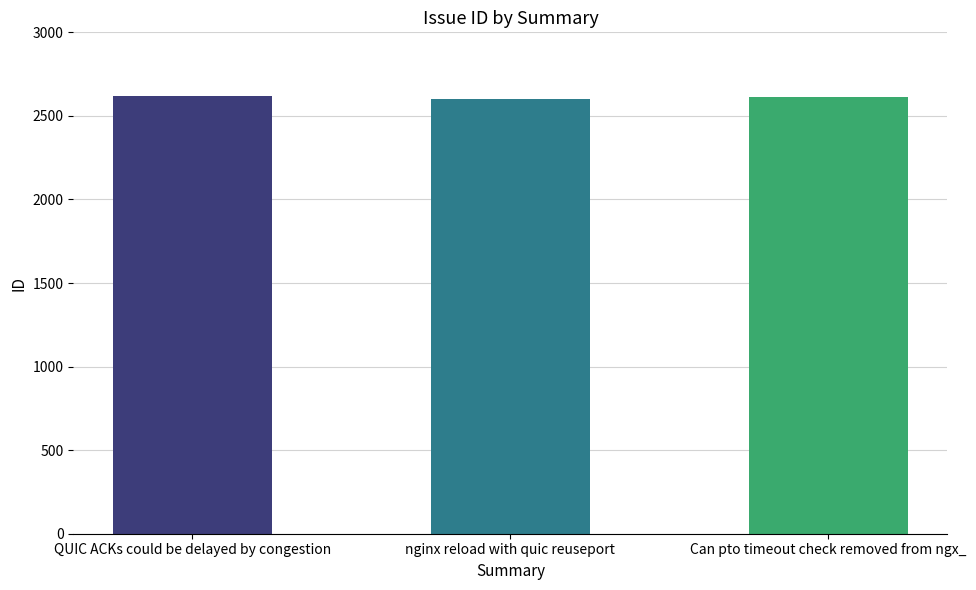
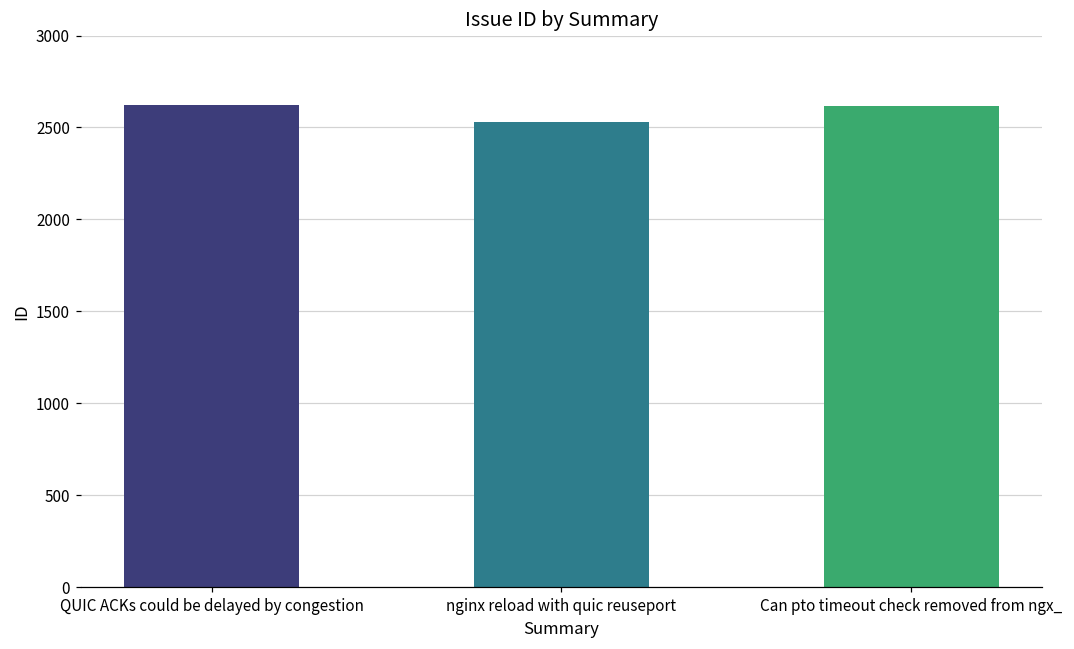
  {
    "QUIC ACKs could be delayed by congestion": 2620,
-   "nginx reload with quic reuseport": 2600,
+   "nginx reload with quic reuseport": 2530,
    "Can pto timeout check removed from ngx_": 2620
  }
